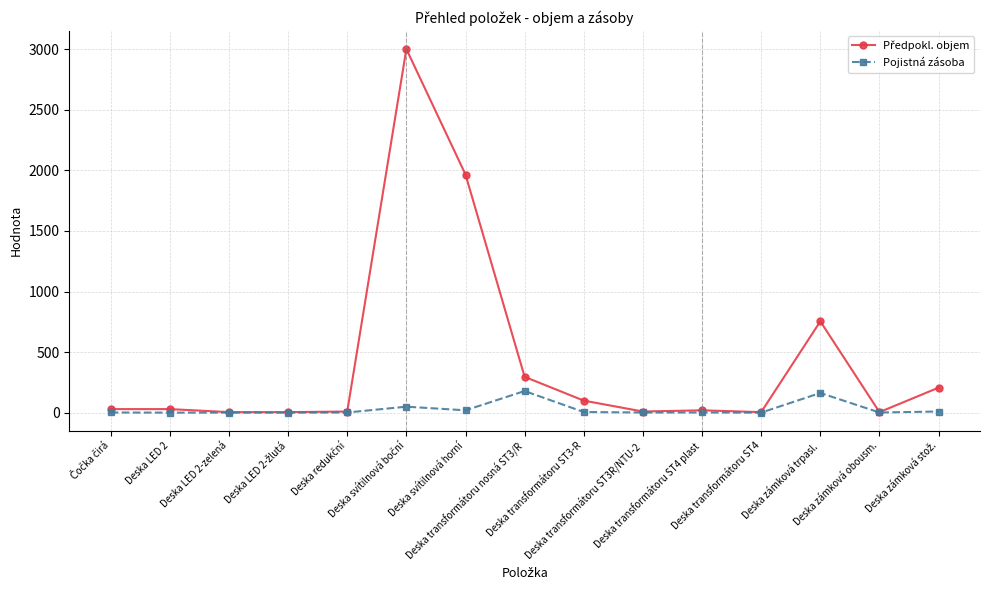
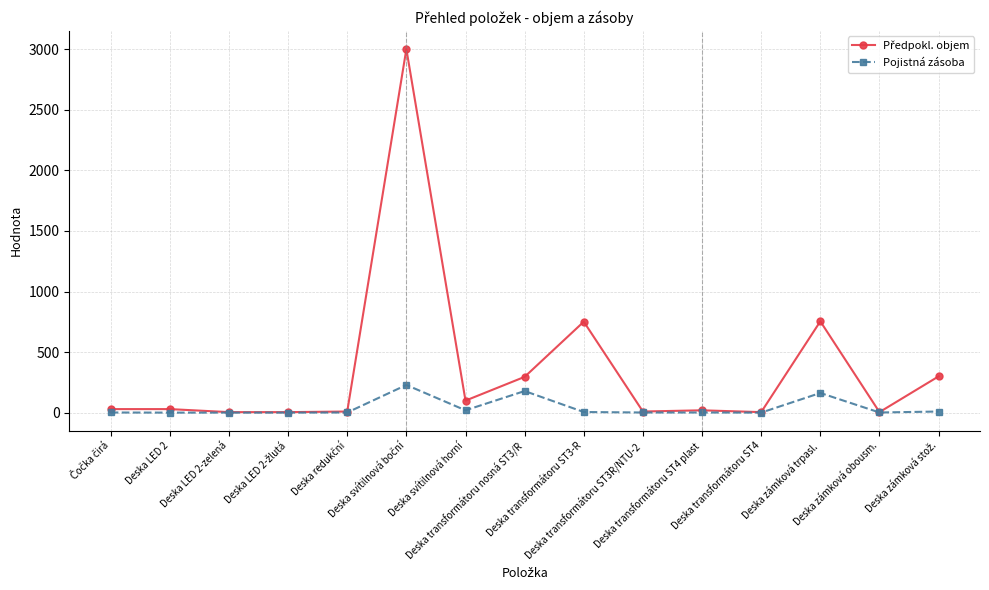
  {
    "Předpokl. objem": {
      "Čočka čirá": 30,
      "Deska LED 2": 30,
      "Deska svítilnová boční": 3000,
-     "Deska svítilnová horní": 1970,
+     "Deska svítilnová horní": 100,
      "Deska transformátoru nosná ST3/R": 300,
-     "Deska transformátoru ST3-R": 100,
+     "Deska transformátoru ST3-R": 750,
      "Deska zámková trpasl.": 750,
-     "Deska zámková stož.": 210
+     "Deska zámková stož.": 300
    },
    "Pojistná zásoba": {
      "Čočka čirá": 0,
      "Deska LED 2": 0,
-     "Deska svítilnová boční": 50,
+     "Deska svítilnová boční": 230,
      "Deska svítilnová horní": 20,
      "Deska transformátoru nosná ST3/R": 180,
      "Deska transformátoru ST3-R": 10,
      "Deska zámková trpasl.": 160,
      "Deska zámková stož.": 10
    }
  }
